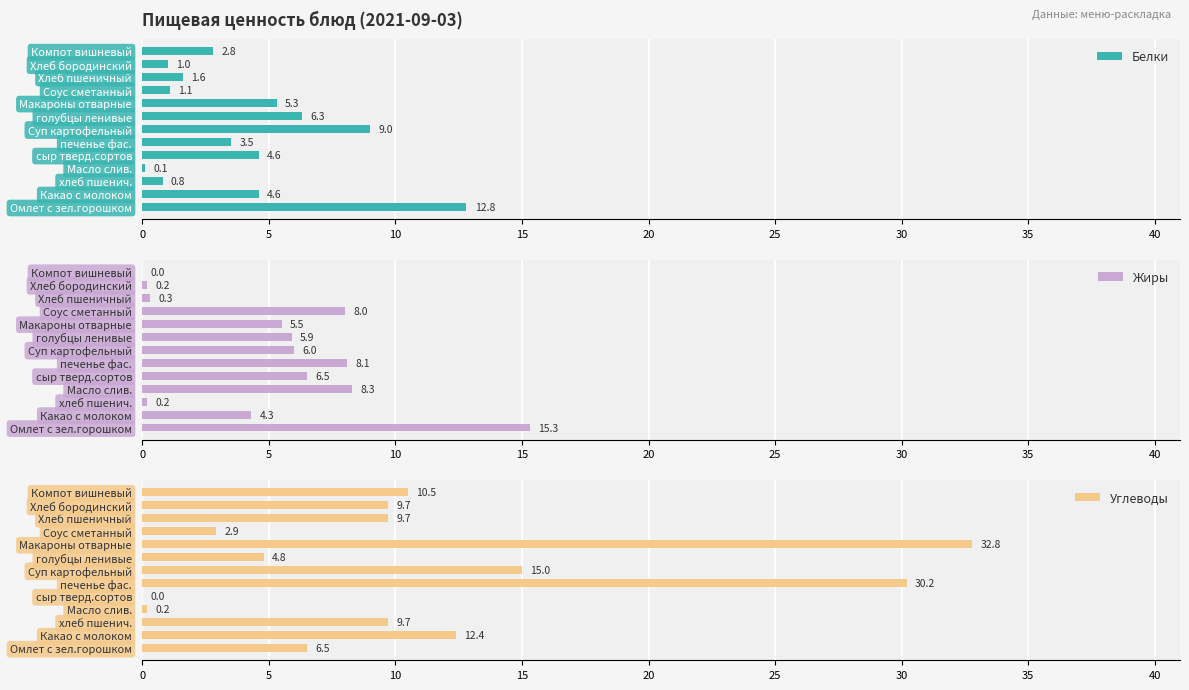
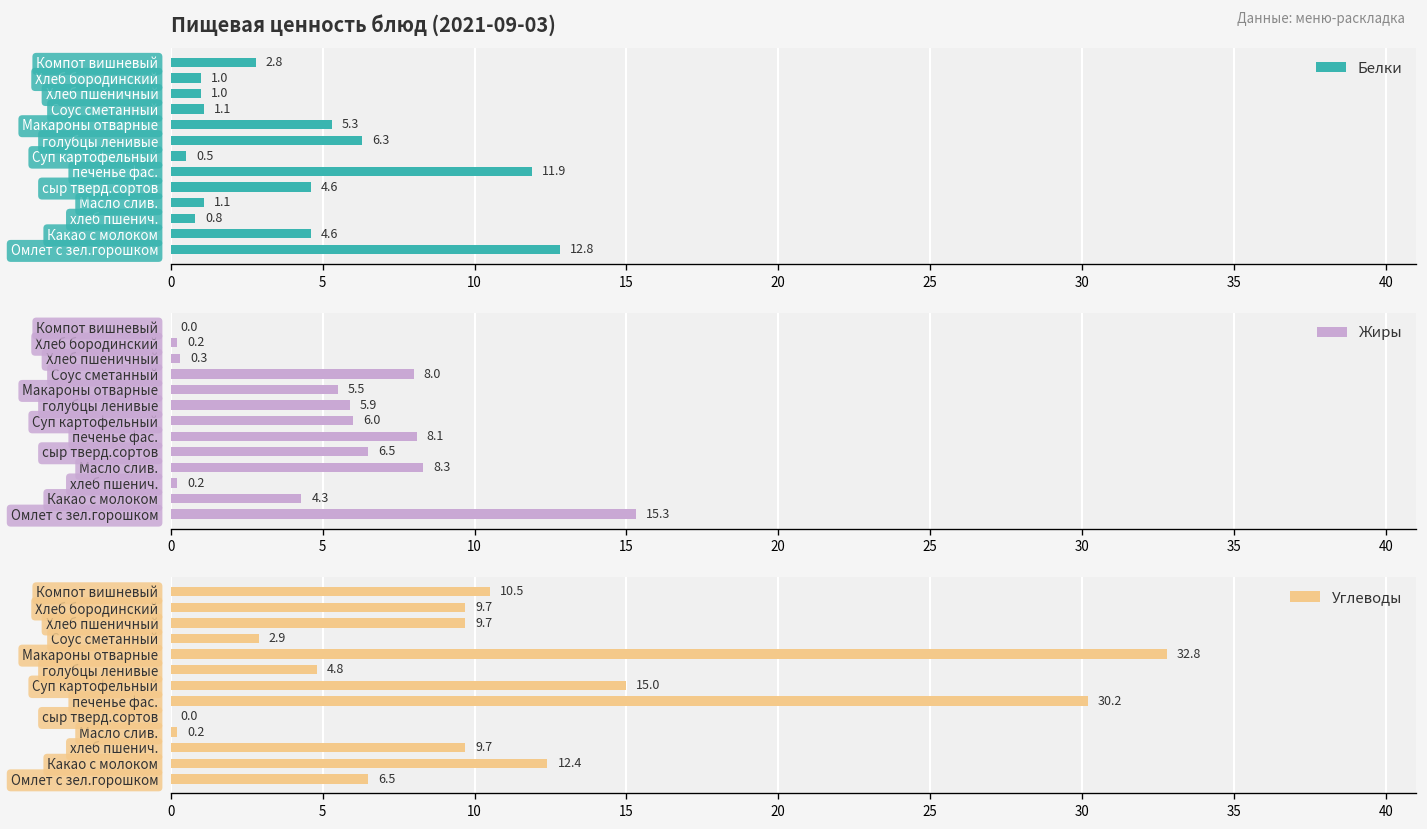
  {
    "Пищевая ценность блюд (2021-09-03)": {
      "Компот вишневый": 2.8,
      "Хлеб бородинский": 1.0,
-     "Хлеб пшеничный": 1.6,
+     "Хлеб пшеничный": 1.0,
      "Соус сметанный": 1.1,
      "Макароны отварные": 5.3,
      "голубцы ленивые": 6.3,
-     "Суп картофельный": 9.0,
-     "печенье фас.": 3.5,
+     "Суп картофельный": 0.5,
+     "печенье фас.": 11.9,
      "сыр тверд.сортов": 4.6,
-     "Масло слив.": 0.1,
+     "Масло слив.": 1.1,
      "хлеб пшенич.": 0.8,
      "Какао с молоком": 4.6,
      "Омлет с зел.горошком": 12.8
    }
  }
